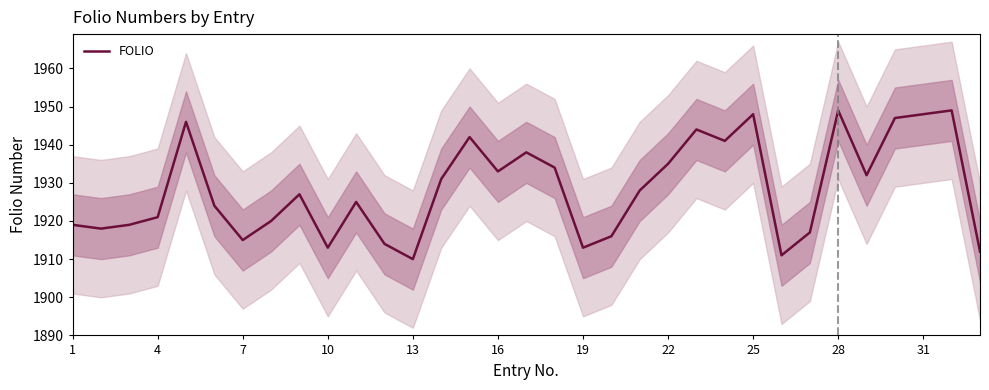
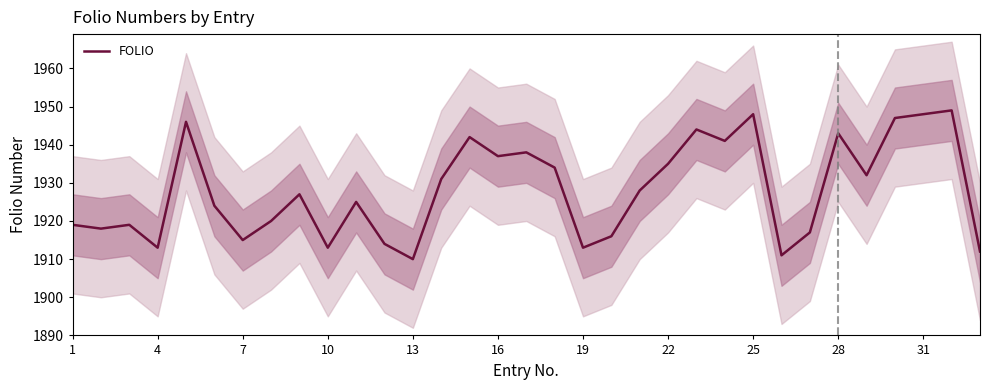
  {
    "FOLIO": {
      "1": 1919,
-     "4": 1921,
+     "4": 1913,
      "7": 1915,
      "10": 1913,
      "13": 1910,
-     "16": 1933,
+     "16": 1937,
      "19": 1913,
      "22": 1935,
      "25": 1948,
-     "28": 1949,
+     "28": 1943,
      "31": 1948
    }
  }
